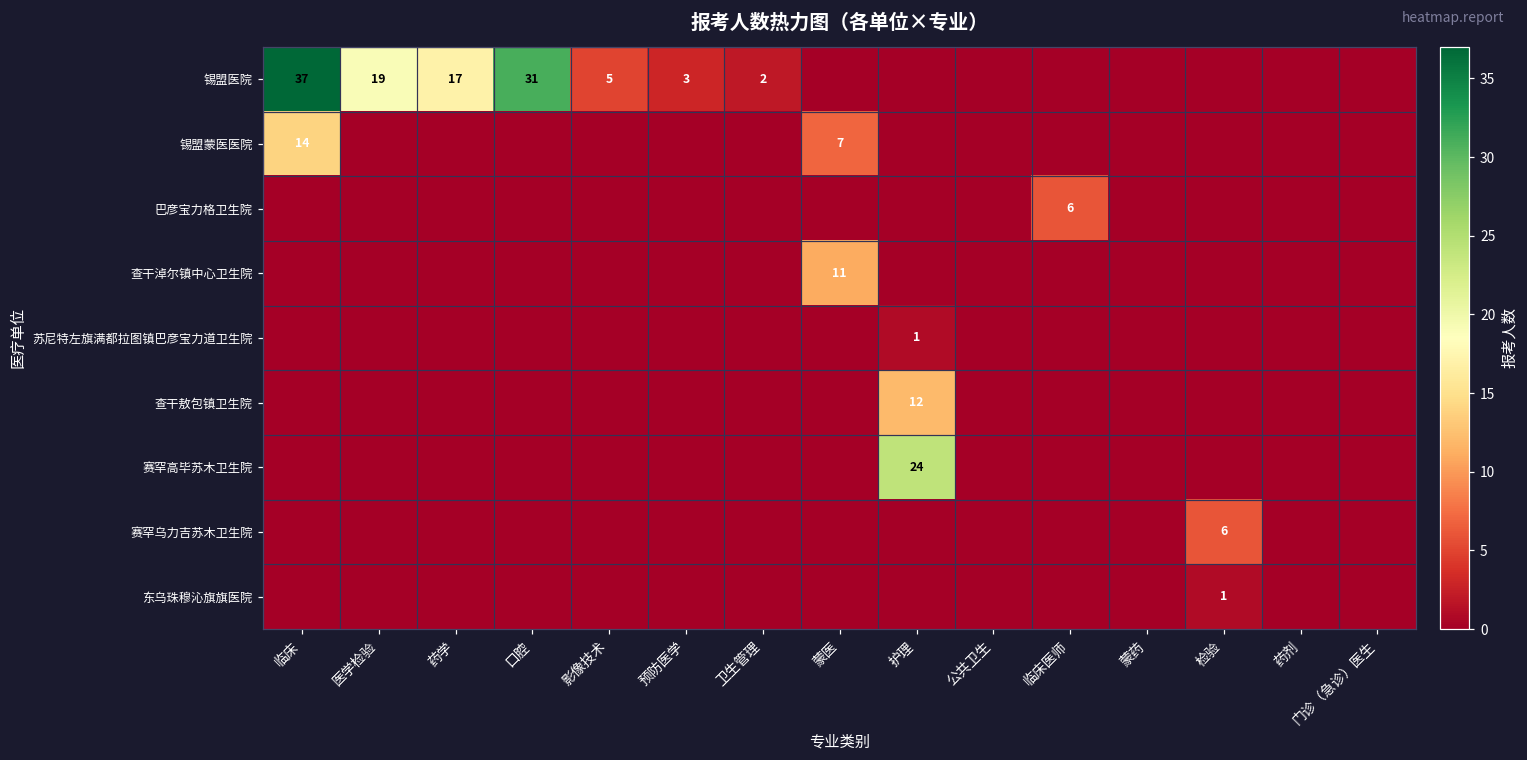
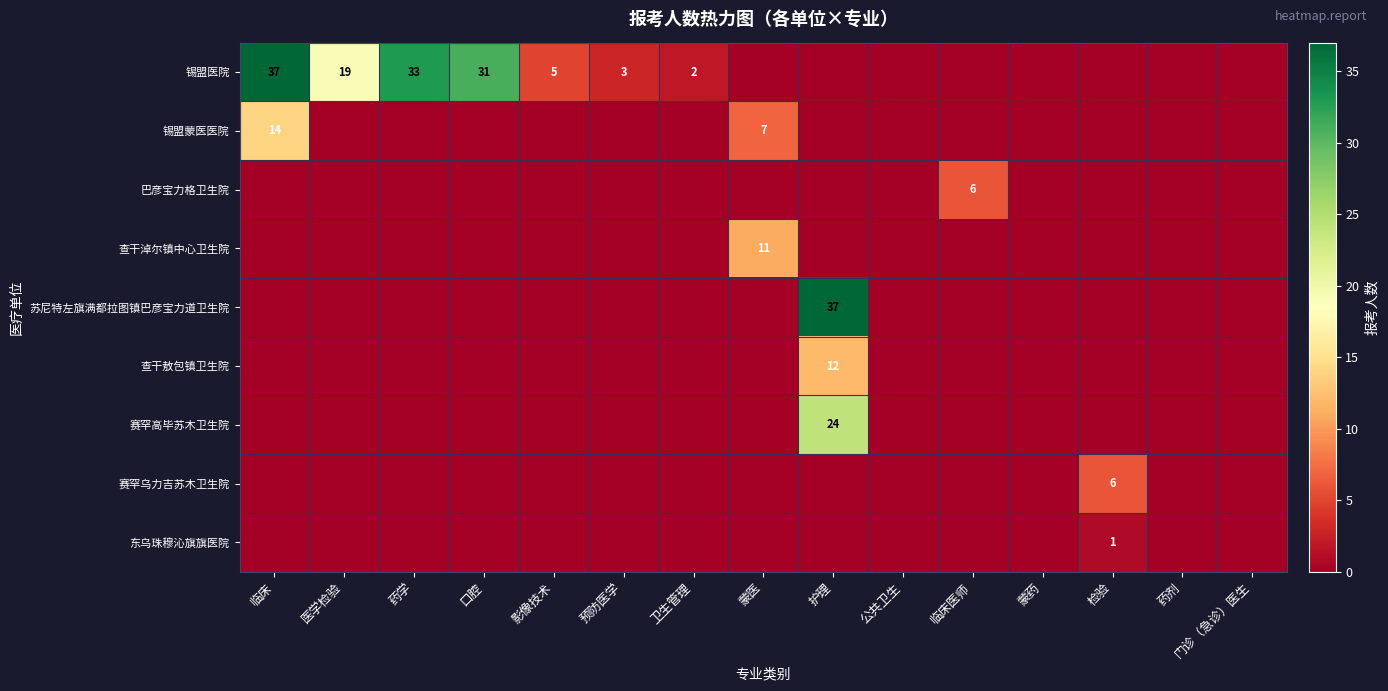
  {
    "锡盟医院": {
      "临床": 37,
      "医学检验": 19,
-     "药学": 17,
+     "药学": 33,
      "口腔": 31,
      "影像技术": 5,
      "预防医学": 3,
      "卫生管理": 2
    },
    "锡盟蒙医医院": {
      "临床": 14,
      "蒙医": 7
    },
    "巴彦宝力格卫生院": {
      "临床医师": 6
    },
    "查干淖尔镇中心卫生院": {
      "蒙医": 11
    },
    "苏尼特左旗满都拉图镇巴彦宝力道卫生院": {
-     "护理": 1
+     "护理": 37
    },
    "查干敖包镇卫生院": {
      "护理": 12
    },
    "赛罕高毕苏木卫生院": {
      "护理": 24
    },
    "赛罕乌力吉苏木卫生院": {
      "检验": 6
    },
    "东乌珠穆沁旗旗医院": {
      "检验": 1
    }
  }
